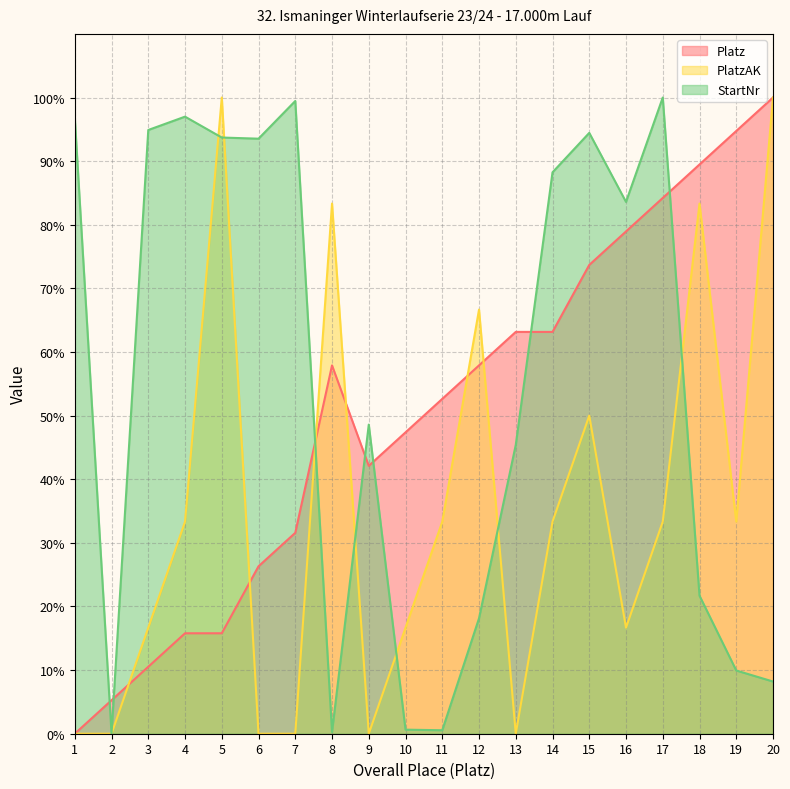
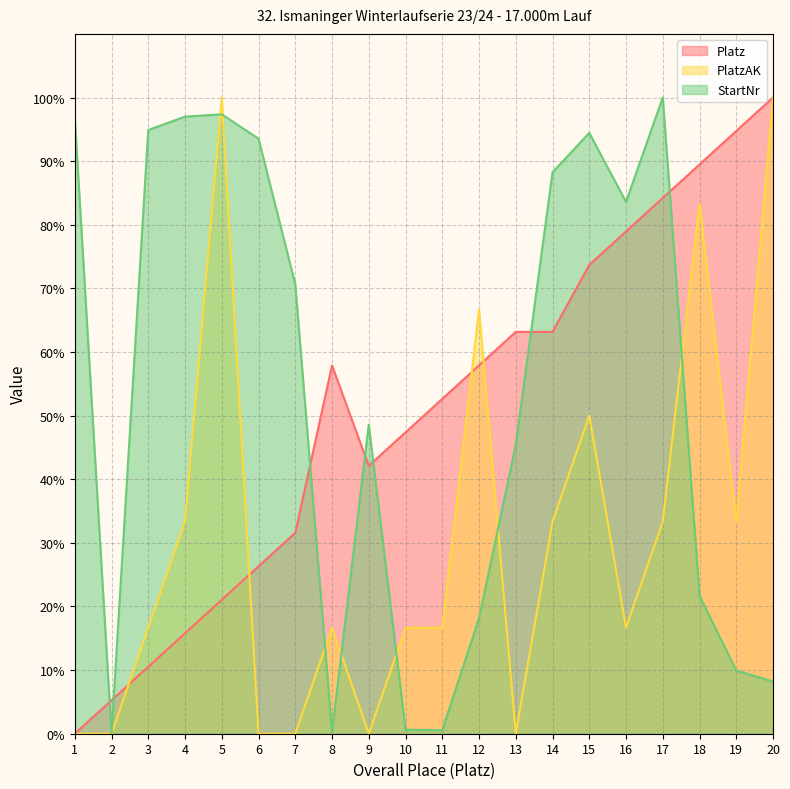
  {
    "Platz": {
      "2": "5%",
      "3": "11%",
      "4": "16%",
-     "5": "16%",
+     "5": "21%",
      "6": "26%",
      "7": "32%",
      "8": "58%",
      "9": "42%",
      "10": "47%",
      "11": "53%",
      "12": "58%",
      "13": "63%",
      "14": "63%",
      "15": "74%",
      "16": "79%",
      "17": "84%",
      "18": "89%",
      "19": "95%"
    },
    "PlatzAK": {
      "3": "17%",
      "4": "33%",
      "5": "100%",
      "6": "0%",
      "7": "0%",
-     "8": "83%",
+     "8": "17%",
      "9": "0%",
      "10": "17%",
-     "11": "33%",
+     "11": "17%",
      "12": "67%",
      "13": "0%",
      "14": "33%",
      "15": "50%",
      "16": "17%",
      "17": "33%",
      "18": "83%",
      "19": "33%"
    },
    "StartNr": {
      "1": "97%",
      "3": "95%",
      "4": "97%",
-     "5": "94%",
+     "5": "97%",
      "6": "94%",
-     "7": "99%",
+     "7": "71%",
      "8": "0%",
      "9": "49%",
      "10": "1%",
      "11": "1%",
      "12": "18%",
      "13": "45%",
      "14": "88%",
      "15": "94%",
      "16": "84%",
      "17": "100%",
      "18": "22%",
      "19": "10%",
      "20": "8%"
    }
  }
